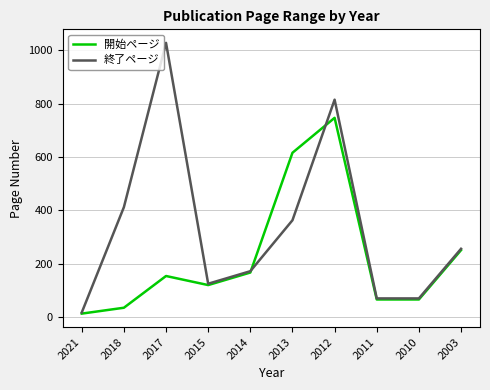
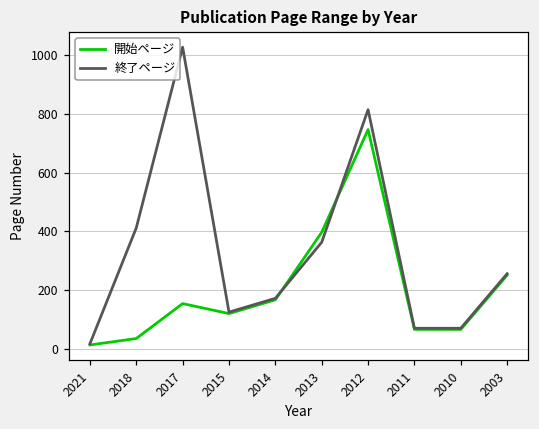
  {
    "開始ページ": {
      "2018": 40,
      "2017": 150,
-     "2013": 620,
+     "2013": 400,
      "2012": 750
    },
    "終了ページ": {
      "2018": 410,
      "2017": 1030,
      "2013": 360,
      "2012": 820
    }
  }
